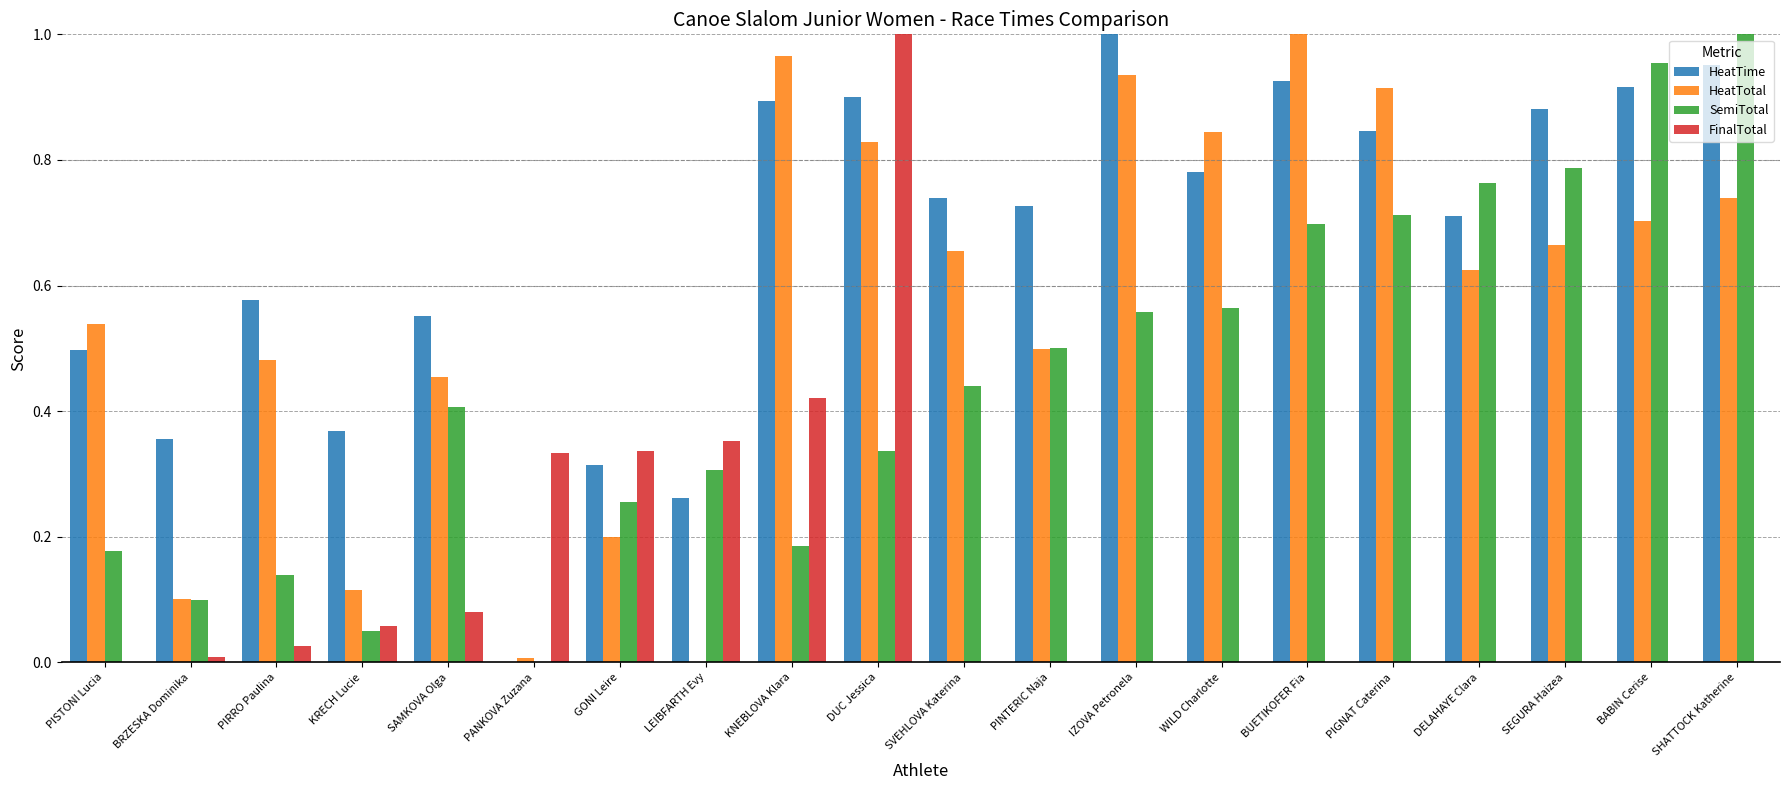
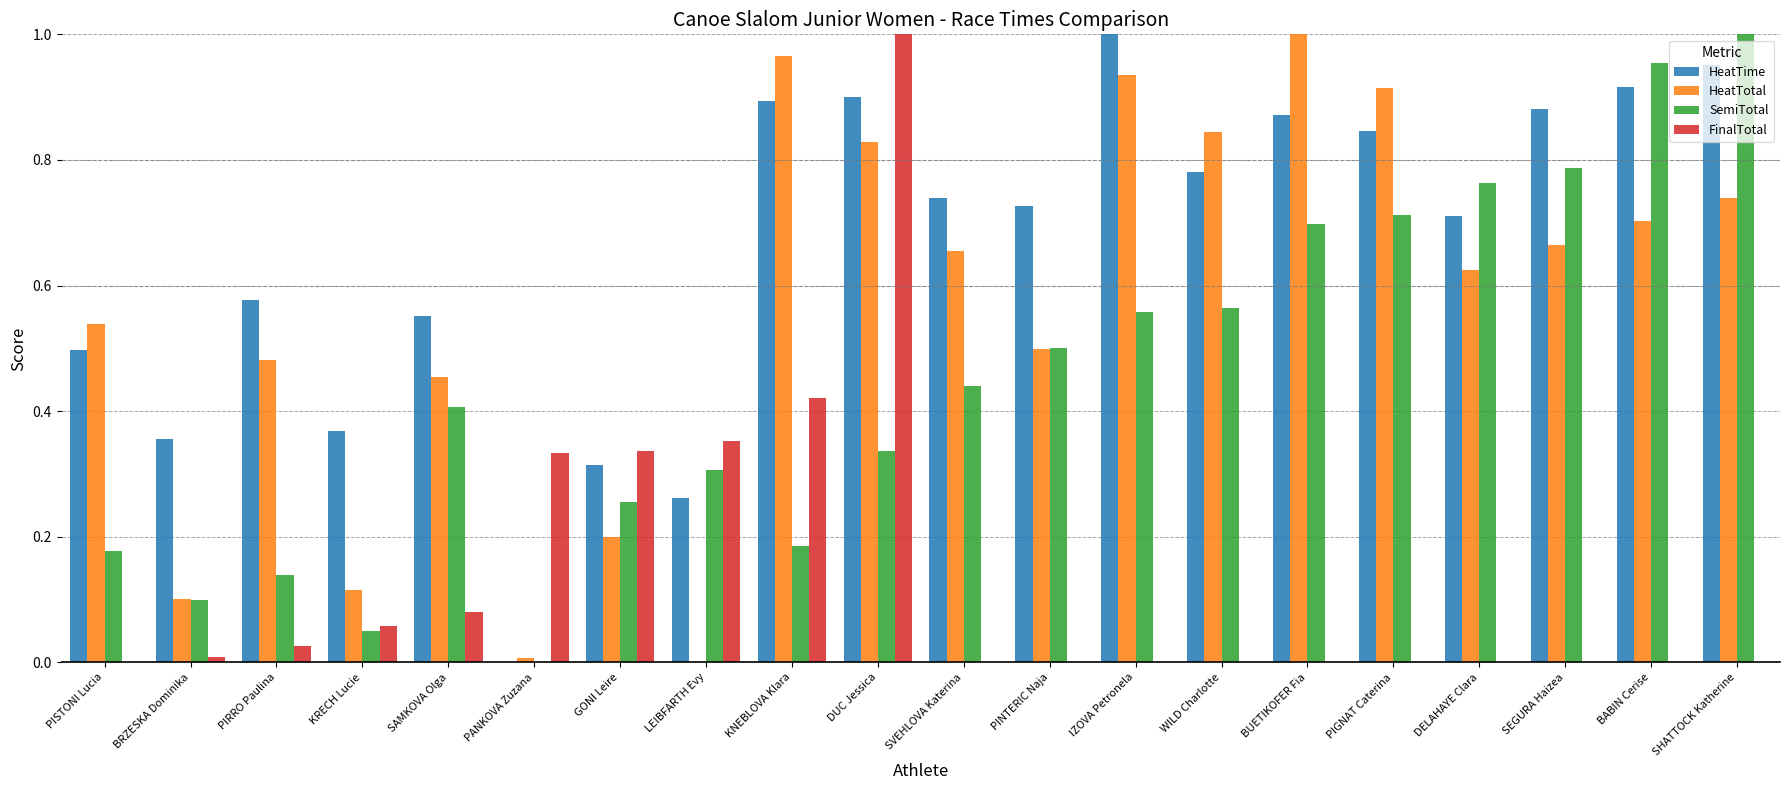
  {
    "HeatTime": {
      "PISTONI Lucia": 0.50,
      "BRZESKA Dominika": 0.36,
      "PIRRO Paulina": 0.58,
      "KRECH Lucie": 0.37,
      "SAMKOVA Olga": 0.55,
      "PANKOVA Zuzana": 0.00,
      "GONI Leire": 0.31,
      "LEIBFARTH Evy": 0.26,
      "KNEBLOVA Klara": 0.89,
      "DUC Jessica": 0.90,
      "SVEHLOVA Katerina": 0.74,
      "PINTERIC Naja": 0.73,
      "IZOVA Petronela": 1.00,
      "WILD Charlotte": 0.78,
-     "BUETIKOFER Fia": 0.93,
+     "BUETIKOFER Fia": 0.87,
      "PIGNAT Caterina": 0.85,
      "DELAHAYE Clara": 0.71,
      "SEGURA Haizea": 0.88,
      "BABIN Cerise": 0.92
    },
    "HeatTotal": {
      "PISTONI Lucia": 0.54,
      "BRZESKA Dominika": 0.10,
      "PIRRO Paulina": 0.48,
      "KRECH Lucie": 0.11,
      "SAMKOVA Olga": 0.45,
      "PANKOVA Zuzana": 0.01,
      "GONI Leire": 0.20,
      "LEIBFARTH Evy": 0.00,
      "KNEBLOVA Klara": 0.96,
      "DUC Jessica": 0.83,
      "SVEHLOVA Katerina": 0.66,
      "PINTERIC Naja": 0.50,
      "IZOVA Petronela": 0.94,
      "WILD Charlotte": 0.84,
      "BUETIKOFER Fia": 1.00,
      "PIGNAT Caterina": 0.91,
      "DELAHAYE Clara": 0.62,
      "SEGURA Haizea": 0.66,
      "BABIN Cerise": 0.70,
      "SHATTOCK Katherine": 0.74
    },
    "SemiTotal": {
      "PISTONI Lucia": 0.18,
      "BRZESKA Dominika": 0.10,
      "PIRRO Paulina": 0.14,
      "KRECH Lucie": 0.05,
      "SAMKOVA Olga": 0.41,
      "PANKOVA Zuzana": 0.00,
      "GONI Leire": 0.25,
      "LEIBFARTH Evy": 0.31,
      "KNEBLOVA Klara": 0.19,
      "DUC Jessica": 0.34,
      "SVEHLOVA Katerina": 0.44,
      "PINTERIC Naja": 0.50,
      "IZOVA Petronela": 0.56,
      "WILD Charlotte": 0.56,
      "BUETIKOFER Fia": 0.70,
      "PIGNAT Caterina": 0.71,
      "DELAHAYE Clara": 0.76,
      "SEGURA Haizea": 0.79,
      "BABIN Cerise": 0.95,
      "SHATTOCK Katherine": 1.00
    }
  }
